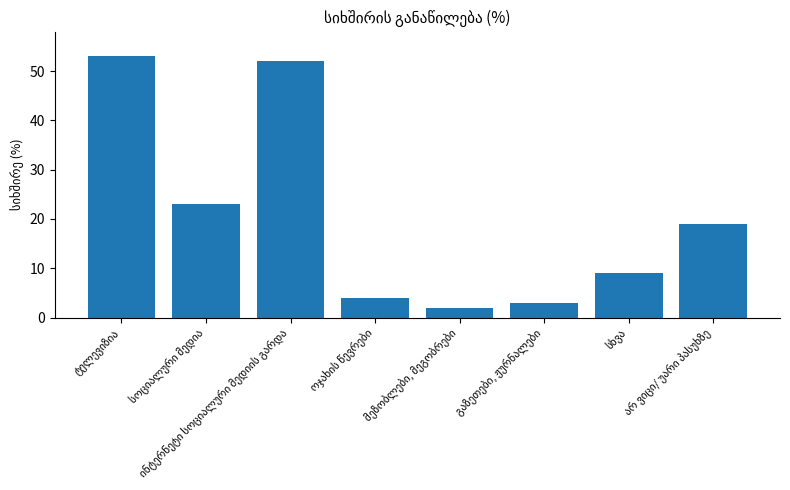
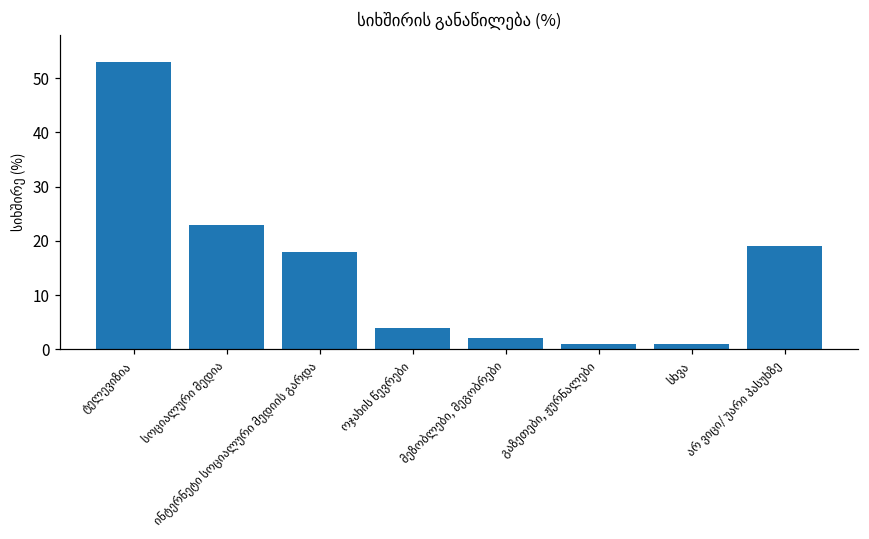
  {
    "ტელევიზია": 53,
    "სოციალური მედია": 23,
-   "ინტერნეტი სოციალური მედიის გარდა": 52,
+   "ინტერნეტი სოციალური მედიის გარდა": 18,
    "ოჯახის წევრები": 4,
    "მეზობლები, მეგობრები": 2,
-   "გაზეთები, ჟურნალები": 3,
-   "სხვა": 9,
+   "გაზეთები, ჟურნალები": 1,
+   "სხვა": 1,
    "არ ვიცი/ უარი პასუხზე": 19
  }
